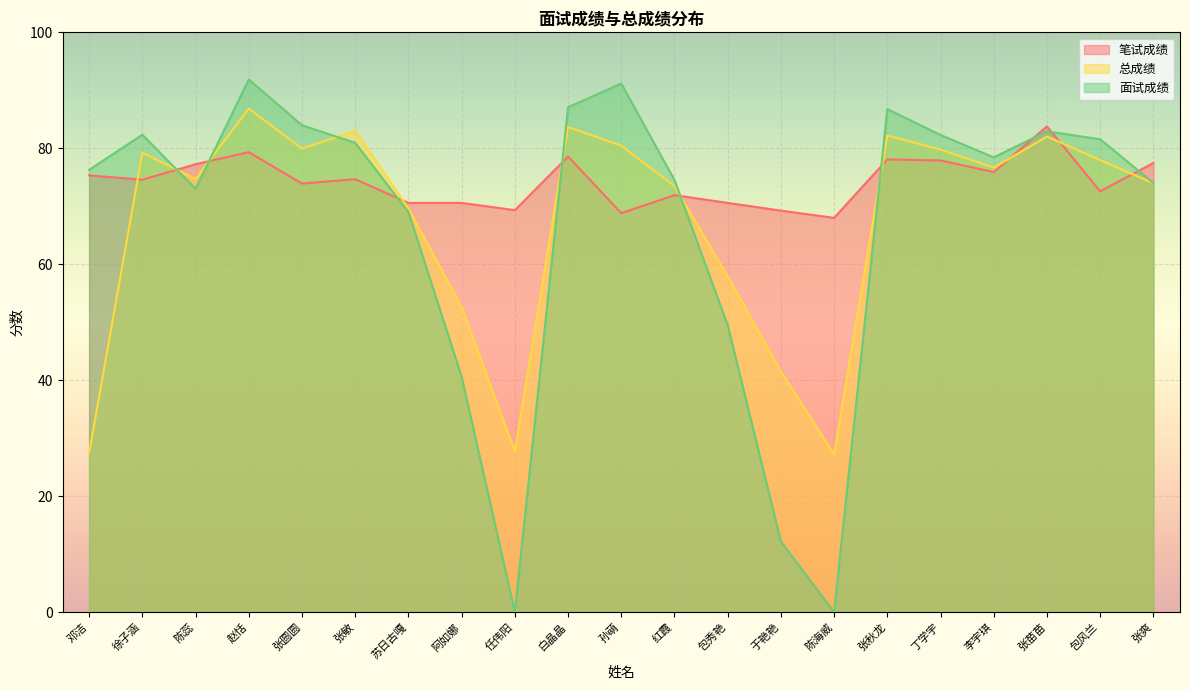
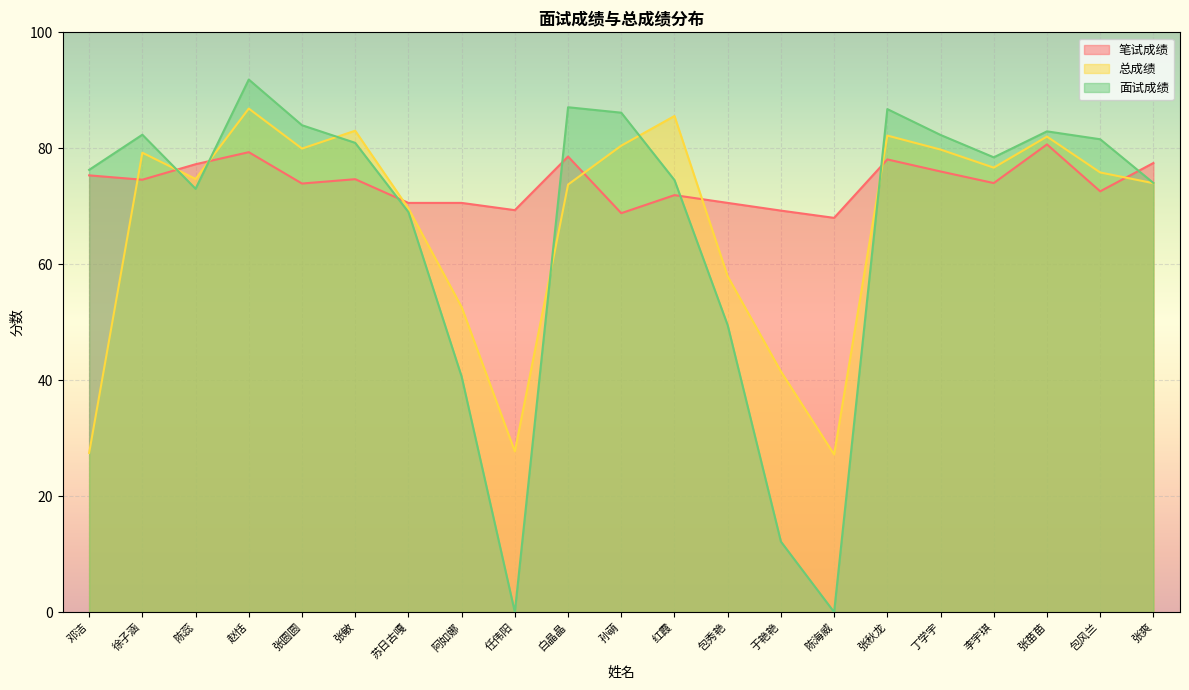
  {
    "笔试成绩": {
      "邓洁": 75,
      "徐子涵": 75,
      "陈蕊": 77,
      "赵恬": 79,
      "张圆圆": 74,
      "张敏": 75,
      "苏日古嘎": 71,
      "阿如娜": 71,
      "任伟阳": 69,
      "白晶晶": 79,
      "孙萌": 69,
      "红霞": 72,
      "包秀艳": 71,
      "于艳艳": 69,
      "陈海威": 68,
      "张秋龙": 78,
-     "丁学宇": 78,
-     "李宇琪": 76,
-     "张苗苗": 84,
+     "丁学宇": 76,
+     "李宇琪": 74,
+     "张苗苗": 81,
      "包风兰": 73,
      "张爽": 77
    },
    "总成绩": {
      "邓洁": 27,
      "徐子涵": 79,
      "陈蕊": 75,
      "赵恬": 87,
      "张圆圆": 80,
      "张敏": 83,
      "苏日古嘎": 70,
      "阿如娜": 53,
      "任伟阳": 28,
-     "白晶晶": 84,
+     "白晶晶": 74,
      "孙萌": 80,
-     "红霞": 73,
+     "红霞": 86,
      "包秀艳": 58,
      "于艳艳": 42,
      "陈海威": 27,
      "张秋龙": 82,
      "丁学宇": 80,
      "李宇琪": 77,
      "张苗苗": 82,
-     "包风兰": 78
+     "包风兰": 76
    },
    "面试成绩": {
      "邓洁": 76,
      "徐子涵": 82,
      "陈蕊": 73,
      "赵恬": 92,
      "张圆圆": 84,
      "张敏": 81,
      "苏日古嘎": 69,
      "阿如娜": 41,
      "任伟阳": 0,
      "白晶晶": 87,
-     "孙萌": 91,
+     "孙萌": 86,
      "红霞": 75,
      "包秀艳": 49,
      "于艳艳": 12,
      "陈海威": 0,
      "张秋龙": 87,
      "丁学宇": 82,
      "李宇琪": 78,
      "张苗苗": 83,
      "包风兰": 82
    }
  }
